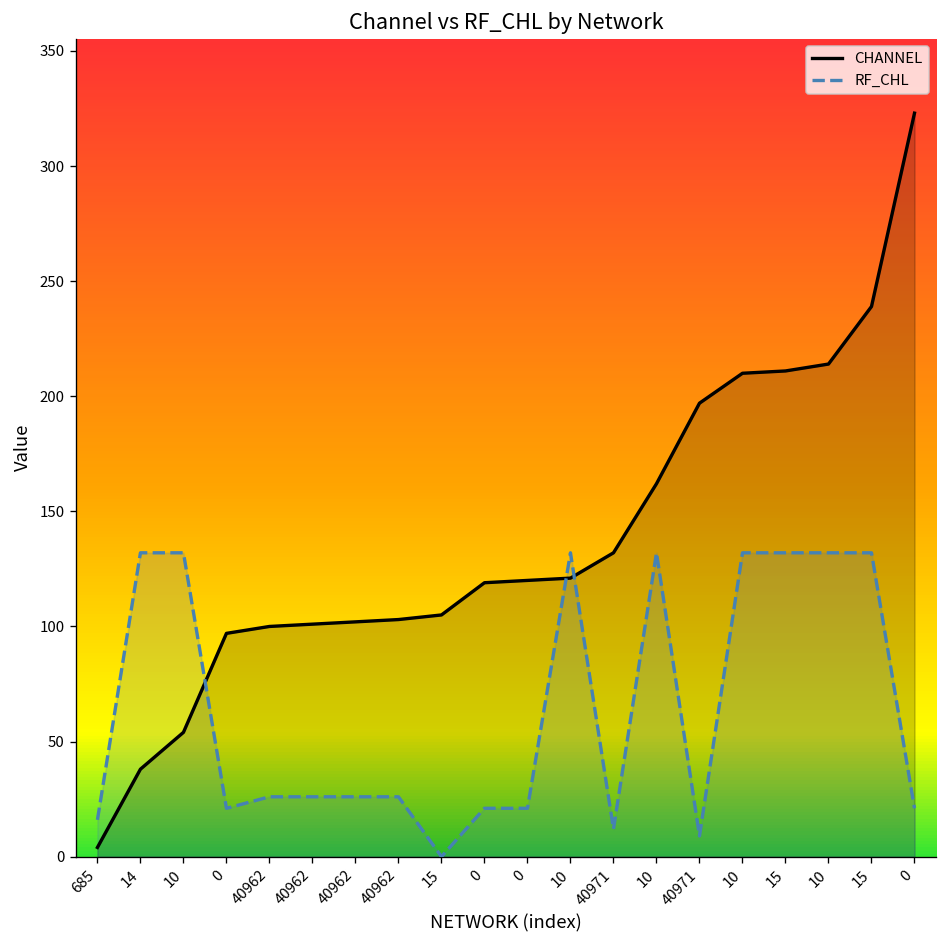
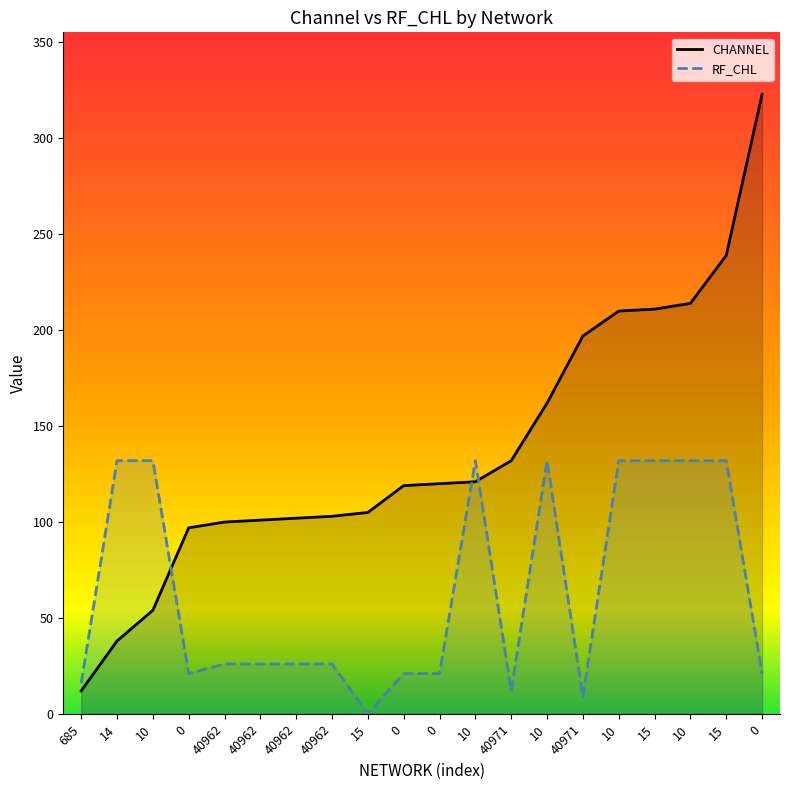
  {
    "CHANNEL": {
-     "685": 4,
+     "685": 12,
      "14": 38
    },
    "RF_CHL": {
      "685": 16,
      "14": 132
    }
  }
